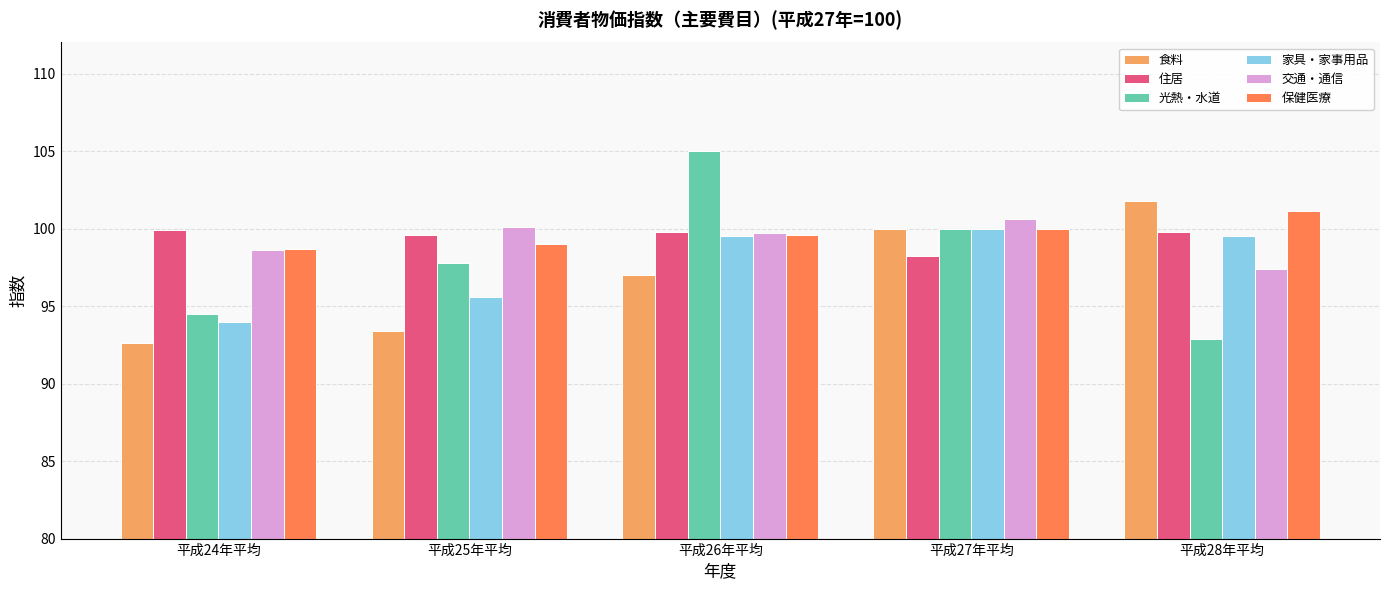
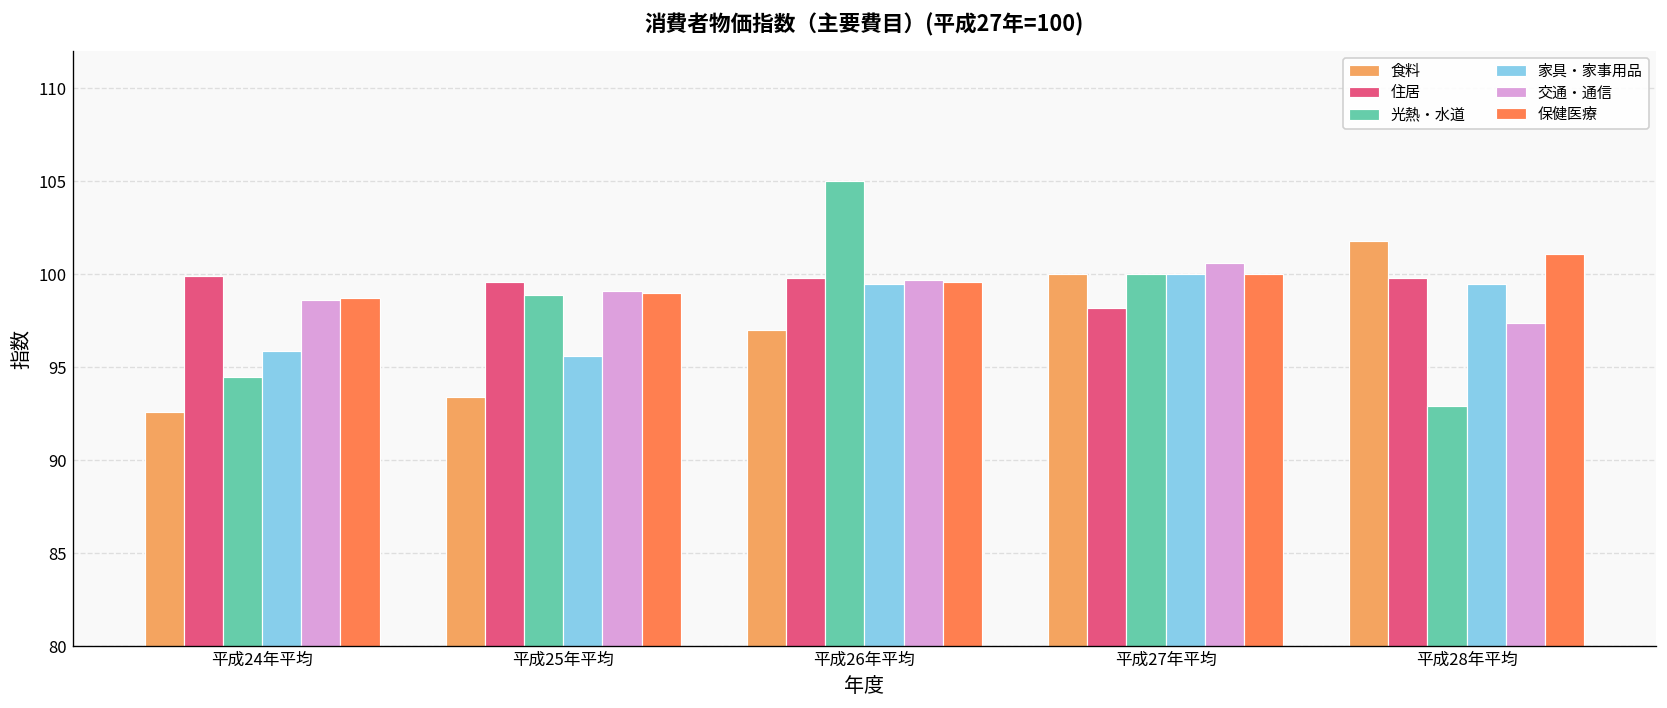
  {
    "住居": {
      "平成24年平均": 99.9,
      "平成25年平均": 99.6,
      "平成26年平均": 99.8,
      "平成27年平均": 98.2,
      "平成28年平均": 99.8
    },
    "光熱・水道": {
      "平成24年平均": 94.5,
-     "平成25年平均": 97.8,
+     "平成25年平均": 98.9,
      "平成26年平均": 105.0,
      "平成27年平均": 100.0,
      "平成28年平均": 92.9
    },
    "家具・家事用品": {
-     "平成24年平均": 94.0,
+     "平成24年平均": 95.9,
      "平成25年平均": 95.6,
      "平成26年平均": 99.5,
      "平成27年平均": 100.0,
      "平成28年平均": 99.5
    },
    "交通・通信": {
      "平成24年平均": 98.6,
-     "平成25年平均": 100.1,
+     "平成25年平均": 99.1,
      "平成26年平均": 99.7,
      "平成27年平均": 100.6,
      "平成28年平均": 97.4
    }
  }
